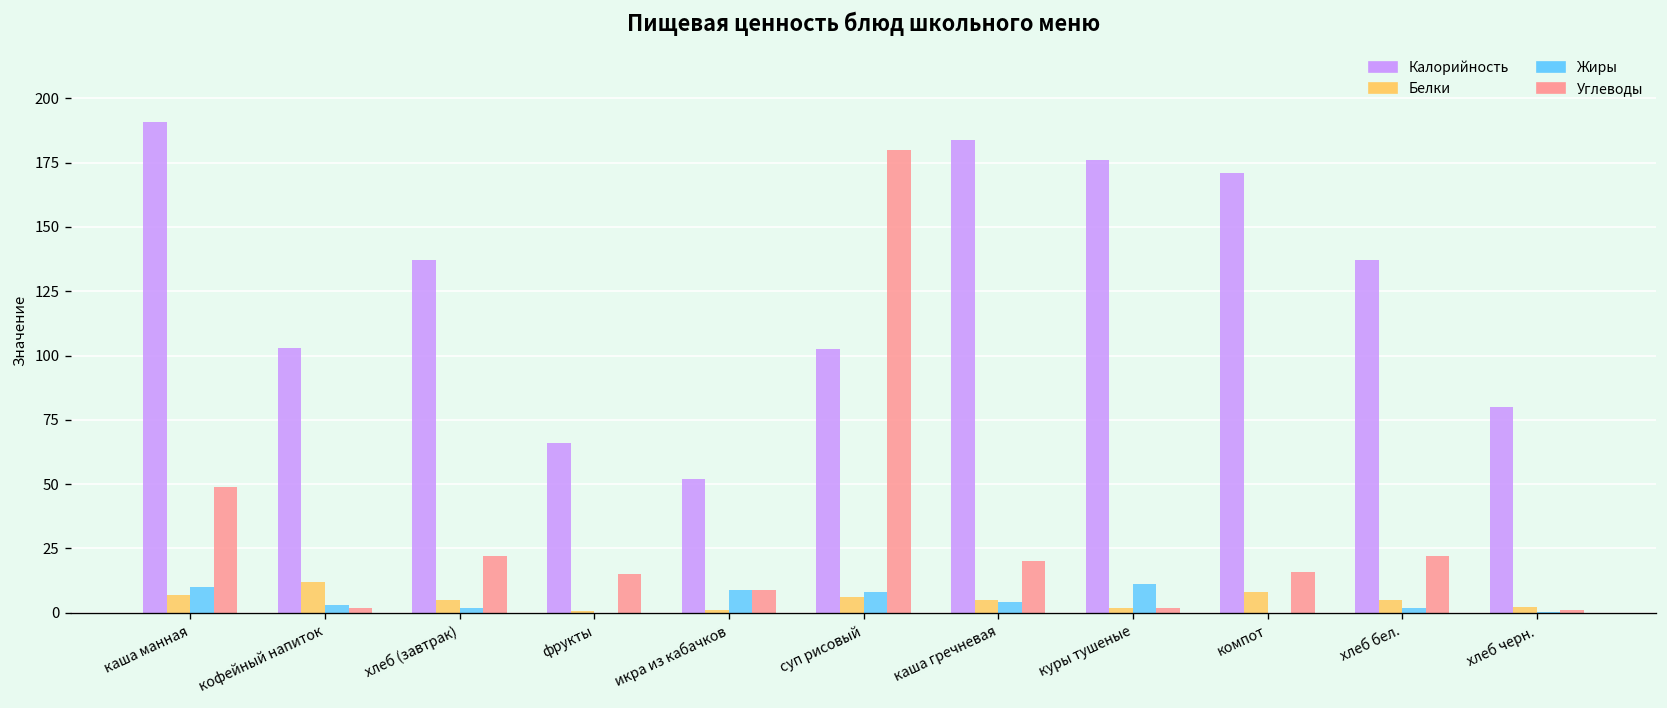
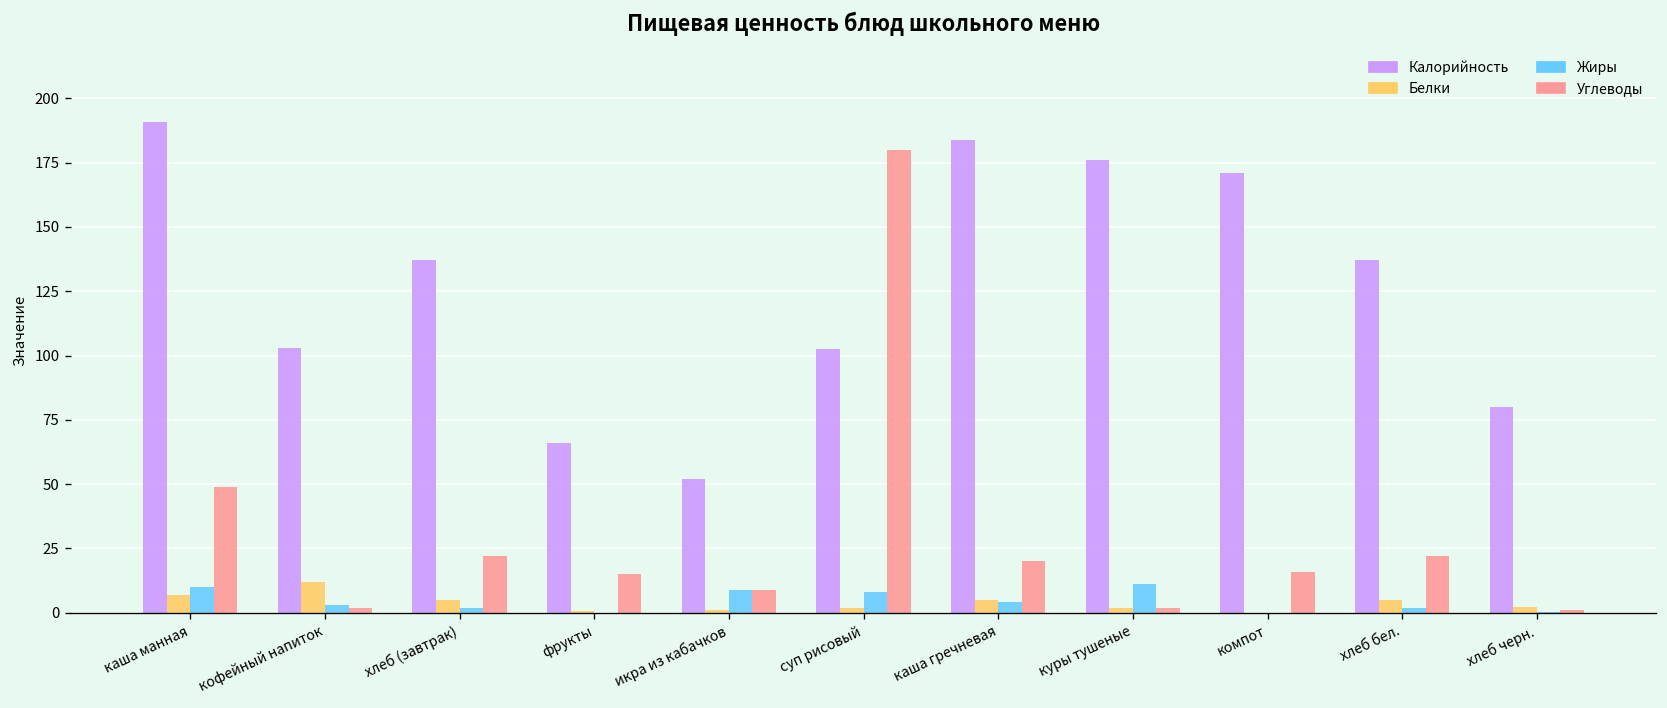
  {
    "Калорийность": {
      "каша манная": 191,
      "кофейный напиток": 103,
      "хлеб (завтрак)": 137,
      "фрукты": 66,
      "икра из кабачков": 52,
      "суп рисовый": 103,
      "каша гречневая": 184,
      "куры тушеные": 176,
      "компот": 171,
      "хлеб бел.": 137,
      "хлеб черн.": 80
    },
    "Белки": {
      "каша манная": 7,
      "кофейный напиток": 12,
      "хлеб (завтрак)": 5,
-     "суп рисовый": 6,
+     "суп рисовый": 2,
      "каша гречневая": 5,
      "куры тушеные": 2,
-     "компот": 8,
+     "компот": 0,
      "хлеб бел.": 5,
      "хлеб черн.": 2
    },
    "Жиры": {
      "каша манная": 10,
      "кофейный напиток": 3,
      "хлеб (завтрак)": 2,
      "фрукты": 0,
      "икра из кабачков": 9,
      "суп рисовый": 8,
      "каша гречневая": 4,
      "куры тушеные": 11,
      "компот": 0,
      "хлеб бел.": 2
    },
    "Углеводы": {
      "каша манная": 49,
      "кофейный напиток": 2,
      "хлеб (завтрак)": 22,
      "фрукты": 15,
      "икра из кабачков": 9,
      "суп рисовый": 180,
      "каша гречневая": 20,
      "куры тушеные": 2,
      "компот": 16,
      "хлеб бел.": 22
    }
  }
